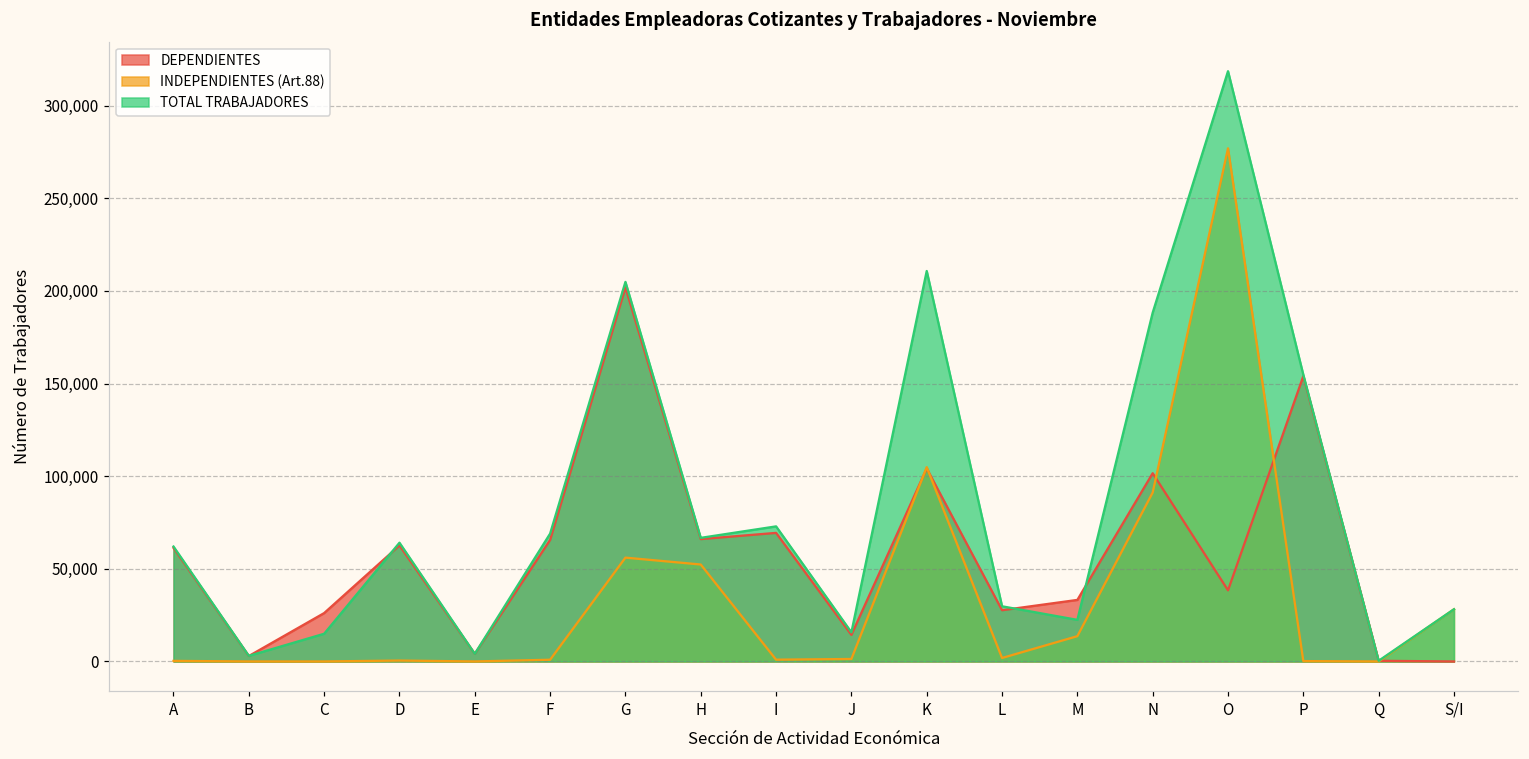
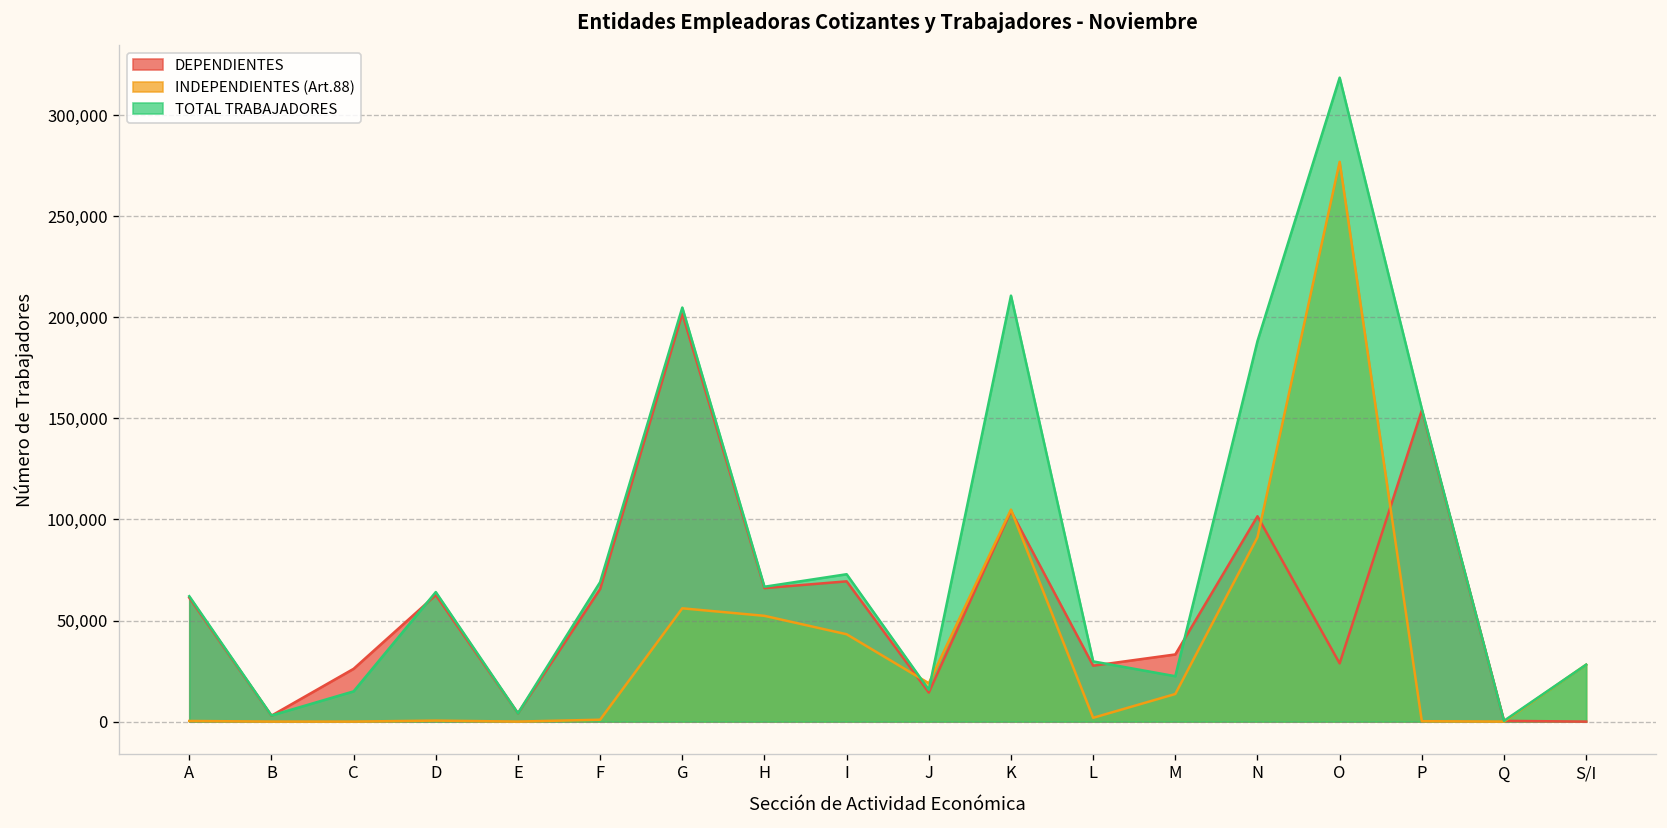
  {
    "DEPENDIENTES": {
      "C": "26,000",
      "F": "66,000",
      "G": "202,000",
      "I": "69,000",
      "L": "28,000",
      "M": "33,000",
      "N": "102,000",
-     "O": "38,000",
+     "O": "29,000",
      "S/I": "0"
    },
    "INDEPENDIENTES (Art.88)": {
      "A": "0",
      "B": "0",
      "C": "0",
      "D": "0",
      "E": "0",
      "F": "1,000",
      "G": "56,000",
      "H": "52,000",
-     "I": "1,000",
-     "J": "1,000",
+     "I": "43,000",
+     "J": "19,000",
      "L": "2,000",
      "M": "14,000",
      "N": "91,000",
      "O": "277,000",
      "P": "0"
    },
    "TOTAL TRABAJADORES": {
      "C": "15,000",
      "F": "69,000",
      "G": "205,000",
      "I": "73,000",
      "K": "211,000",
      "L": "30,000",
      "M": "22,000",
      "N": "188,000",
      "O": "319,000"
    }
  }
